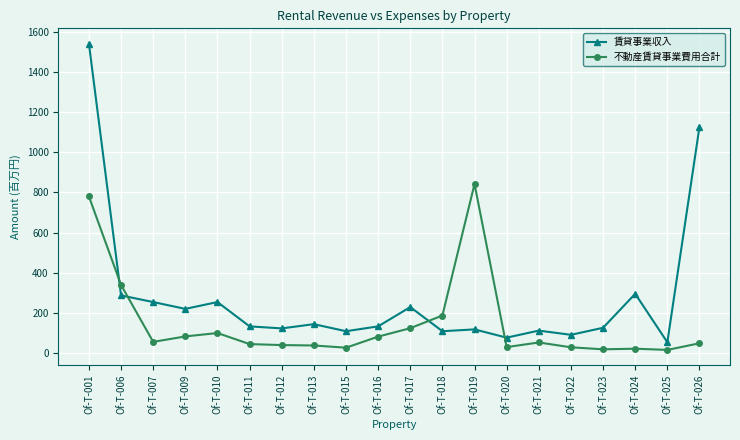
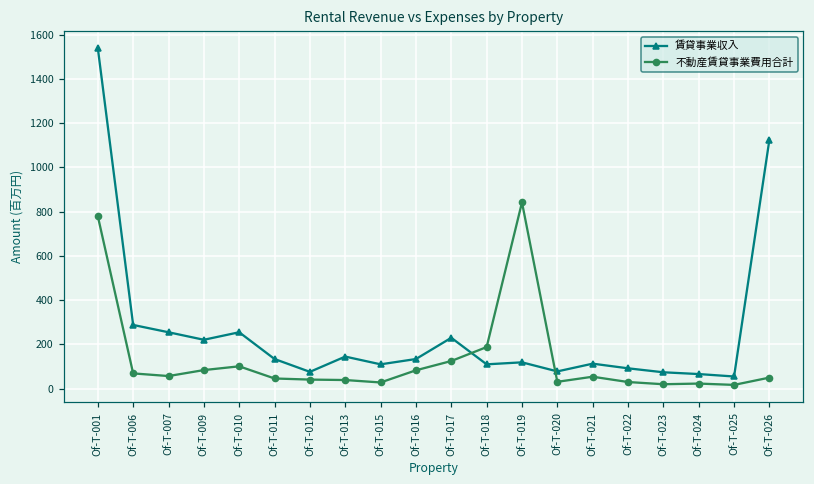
  {
    "賃貸事業収入": {
      "Of-T-001": 1540,
      "Of-T-006": 290,
      "Of-T-007": 260,
      "Of-T-009": 220,
      "Of-T-010": 260,
      "Of-T-011": 130,
-     "Of-T-012": 120,
+     "Of-T-012": 80,
      "Of-T-013": 150,
      "Of-T-015": 110,
      "Of-T-016": 130,
      "Of-T-017": 230,
      "Of-T-018": 110,
      "Of-T-019": 120,
      "Of-T-020": 80,
      "Of-T-021": 110,
      "Of-T-022": 90,
-     "Of-T-023": 130,
-     "Of-T-024": 300,
+     "Of-T-023": 70,
+     "Of-T-024": 70,
      "Of-T-025": 60,
      "Of-T-026": 1130
    },
    "不動産賃貸事業費用合計": {
      "Of-T-001": 780,
-     "Of-T-006": 340,
+     "Of-T-006": 70,
      "Of-T-007": 60,
      "Of-T-009": 80,
      "Of-T-010": 100,
      "Of-T-011": 50,
      "Of-T-012": 40,
      "Of-T-013": 40,
      "Of-T-015": 30,
      "Of-T-016": 80,
      "Of-T-017": 130,
      "Of-T-018": 190,
      "Of-T-019": 840,
      "Of-T-020": 30,
      "Of-T-021": 50,
      "Of-T-022": 30,
      "Of-T-023": 20,
      "Of-T-024": 20,
      "Of-T-025": 20,
      "Of-T-026": 50
    }
  }
